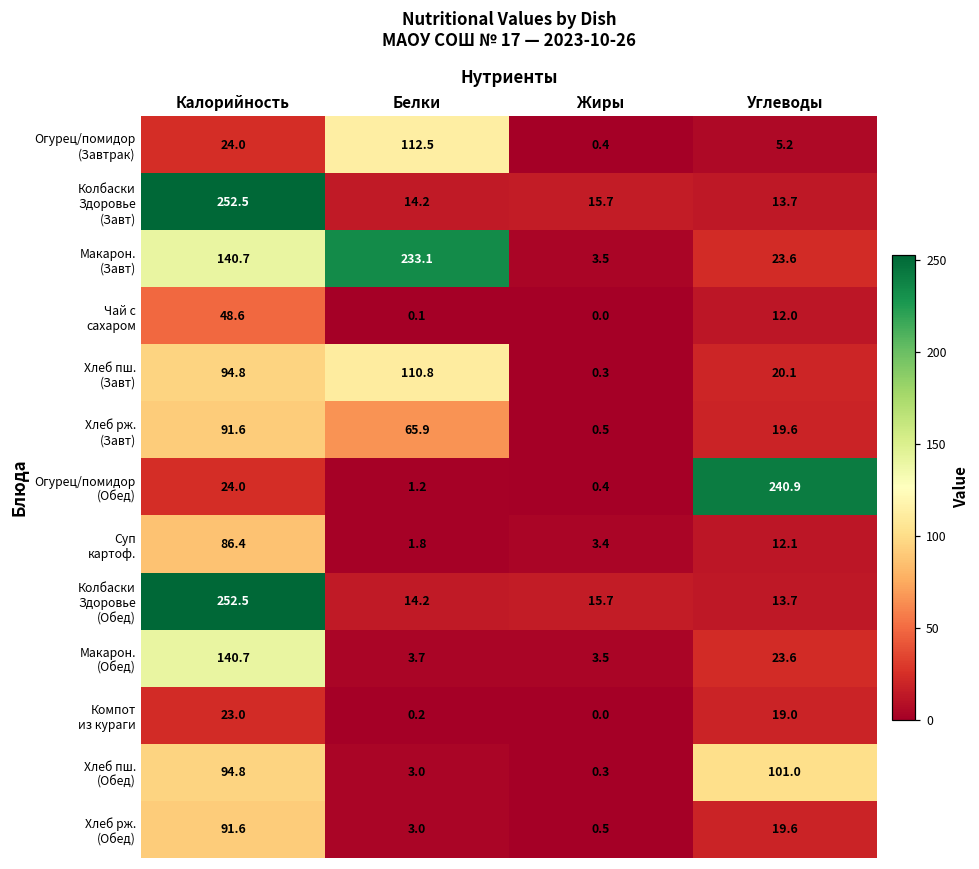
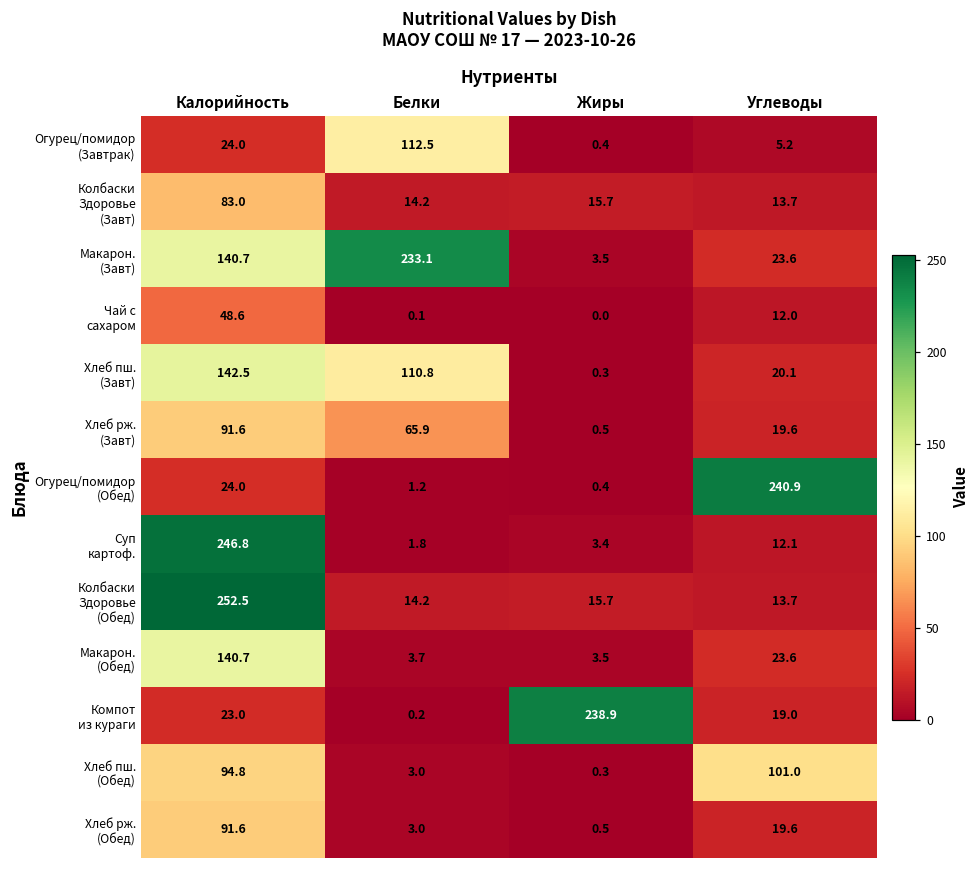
  {
    "Огурец/помидор (Завтрак)": {
      "Калорийность": 24.0,
      "Белки": 112.5,
      "Жиры": 0.4,
      "Углеводы": 5.2
    },
    "Колбаски Здоровье (Завт)": {
-     "Калорийность": 252.5,
+     "Калорийность": 83.0,
      "Белки": 14.2,
      "Жиры": 15.7,
      "Углеводы": 13.7
    },
    "Макарон. (Завт)": {
      "Калорийность": 140.7,
      "Белки": 233.1,
      "Жиры": 3.5,
      "Углеводы": 23.6
    },
    "Чай с сахаром": {
      "Калорийность": 48.6,
      "Белки": 0.1,
      "Жиры": 0.0,
      "Углеводы": 12.0
    },
    "Хлеб пш. (Завт)": {
-     "Калорийность": 94.8,
+     "Калорийность": 142.5,
      "Белки": 110.8,
      "Жиры": 0.3,
      "Углеводы": 20.1
    },
    "Хлеб рж. (Завт)": {
      "Калорийность": 91.6,
      "Белки": 65.9,
      "Жиры": 0.5,
      "Углеводы": 19.6
    },
    "Огурец/помидор (Обед)": {
      "Калорийность": 24.0,
      "Белки": 1.2,
      "Жиры": 0.4,
      "Углеводы": 240.9
    },
    "Суп картоф.": {
-     "Калорийность": 86.4,
+     "Калорийность": 246.8,
      "Белки": 1.8,
      "Жиры": 3.4,
      "Углеводы": 12.1
    },
    "Колбаски Здоровье (Обед)": {
      "Калорийность": 252.5,
      "Белки": 14.2,
      "Жиры": 15.7,
      "Углеводы": 13.7
    },
    "Макарон. (Обед)": {
      "Калорийность": 140.7,
      "Белки": 3.7,
      "Жиры": 3.5,
      "Углеводы": 23.6
    },
    "Компот из кураги": {
      "Калорийность": 23.0,
      "Белки": 0.2,
-     "Жиры": 0.0,
+     "Жиры": 238.9,
      "Углеводы": 19.0
    },
    "Хлеб пш. (Обед)": {
      "Калорийность": 94.8,
      "Белки": 3.0,
      "Жиры": 0.3,
      "Углеводы": 101.0
    },
    "Хлеб рж. (Обед)": {
      "Калорийность": 91.6,
      "Белки": 3.0,
      "Жиры": 0.5,
      "Углеводы": 19.6
    }
  }
